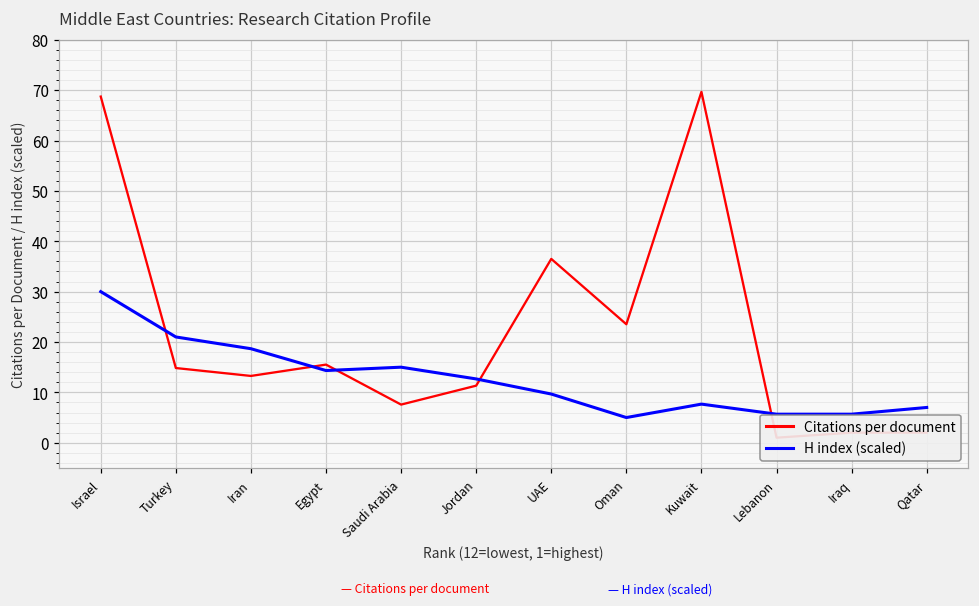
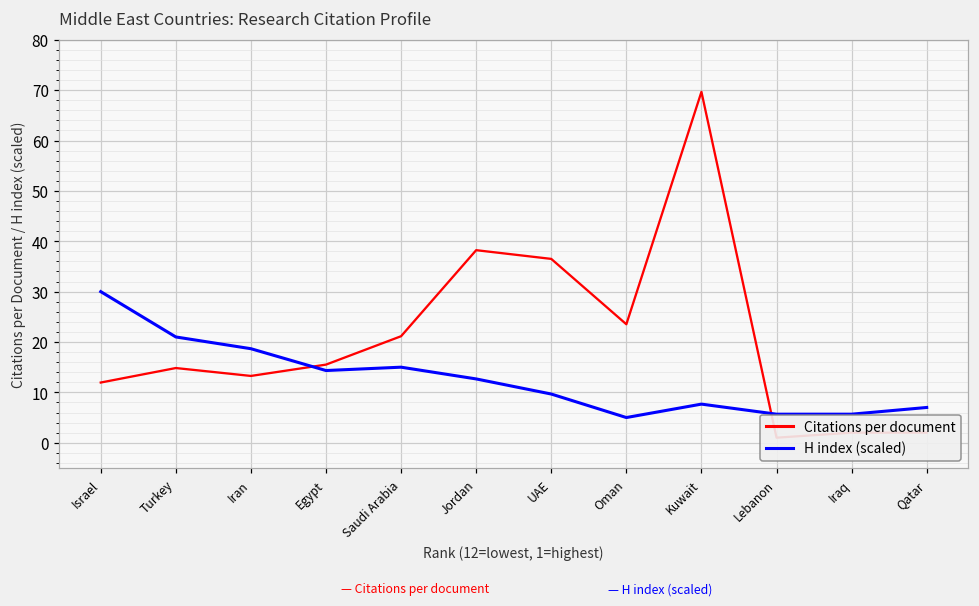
  {
    "Citations per document": {
-     "Israel": 69,
+     "Israel": 12,
      "Turkey": 15,
      "Iran": 13,
      "Egypt": 16,
-     "Saudi Arabia": 8,
-     "Jordan": 11,
+     "Saudi Arabia": 21,
+     "Jordan": 38,
      "UAE": 37,
      "Oman": 24,
      "Kuwait": 70
    },
    "H index (scaled)": {
      "Israel": 30,
      "Turkey": 21,
      "Iran": 19,
      "Egypt": 14,
      "Saudi Arabia": 15,
      "Jordan": 13,
      "UAE": 10,
      "Oman": 5,
      "Kuwait": 8,
      "Lebanon": 6,
      "Iraq": 6,
      "Qatar": 7
    }
  }
